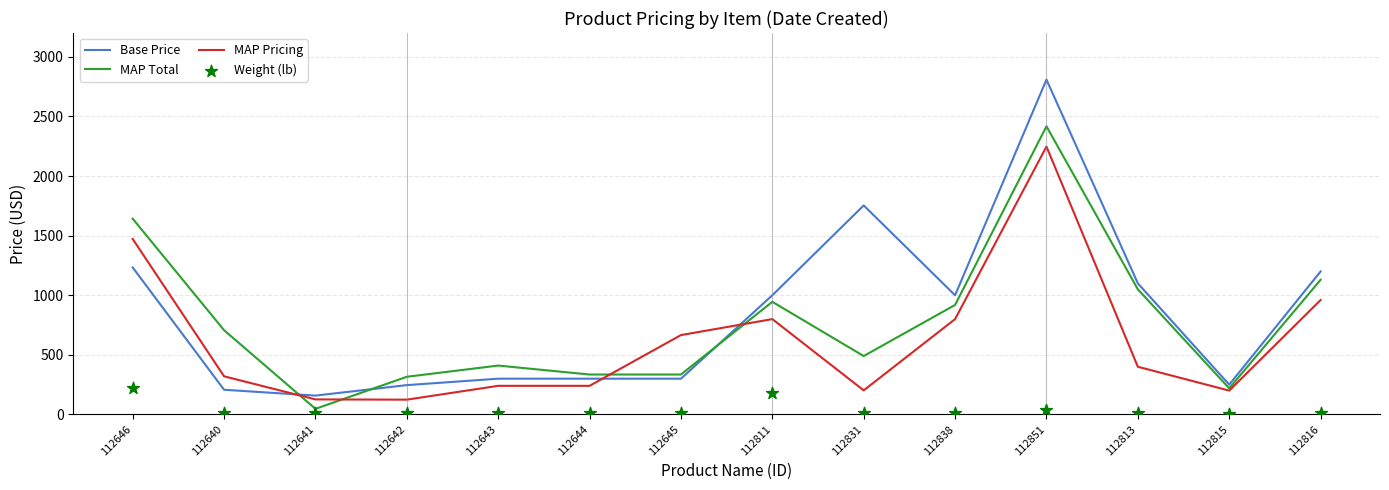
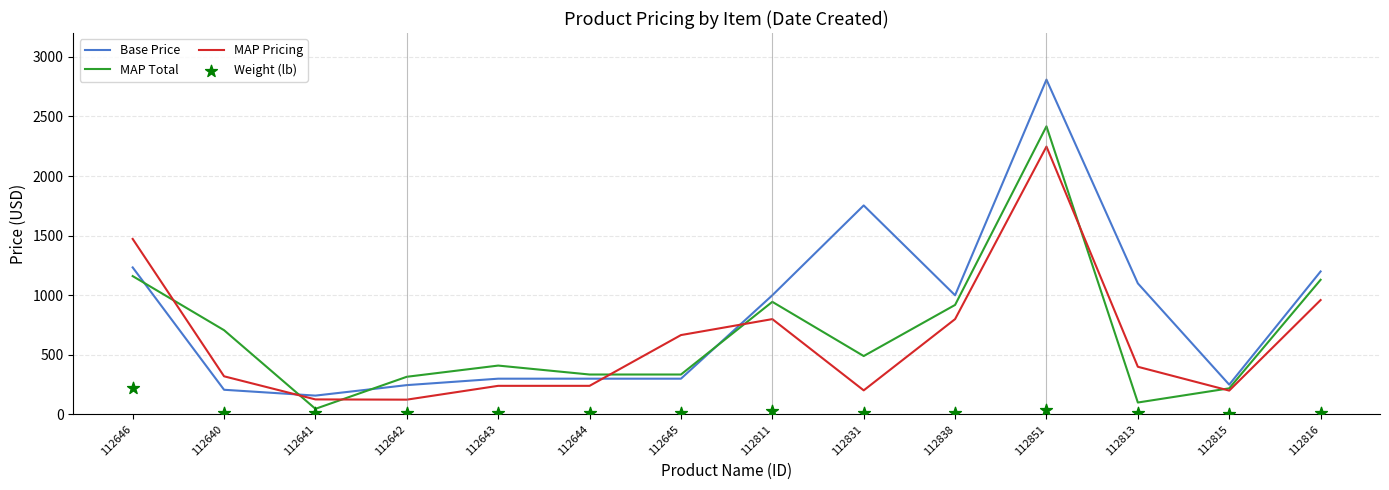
  {
    "Base Price": {
      "112646": 1230,
      "112640": 210,
      "112641": 160,
      "112642": 250,
      "112643": 300,
      "112644": 300,
      "112645": 300,
      "112811": 1000,
      "112831": 1750,
      "112838": 1000,
      "112851": 2810,
      "112813": 1100,
      "112815": 250,
      "112816": 1200
    },
    "Weight (lb)": {
-     "112811": 180
+     "112811": 30
    },
    "MAP Total": {
-     "112646": 1640,
+     "112646": 1160,
      "112640": 710,
      "112641": 50,
      "112642": 320,
      "112643": 410,
      "112644": 330,
      "112645": 330,
      "112811": 940,
      "112831": 490,
      "112838": 920,
      "112851": 2420,
-     "112813": 1050,
+     "112813": 100,
      "112816": 1130
    },
    "MAP Pricing": {
      "112646": 1470,
      "112640": 320,
      "112641": 130,
      "112642": 120,
      "112643": 240,
      "112644": 240,
      "112645": 670,
      "112811": 800,
      "112831": 200,
      "112838": 800,
      "112851": 2250,
      "112813": 400,
      "112816": 960
    }
  }
